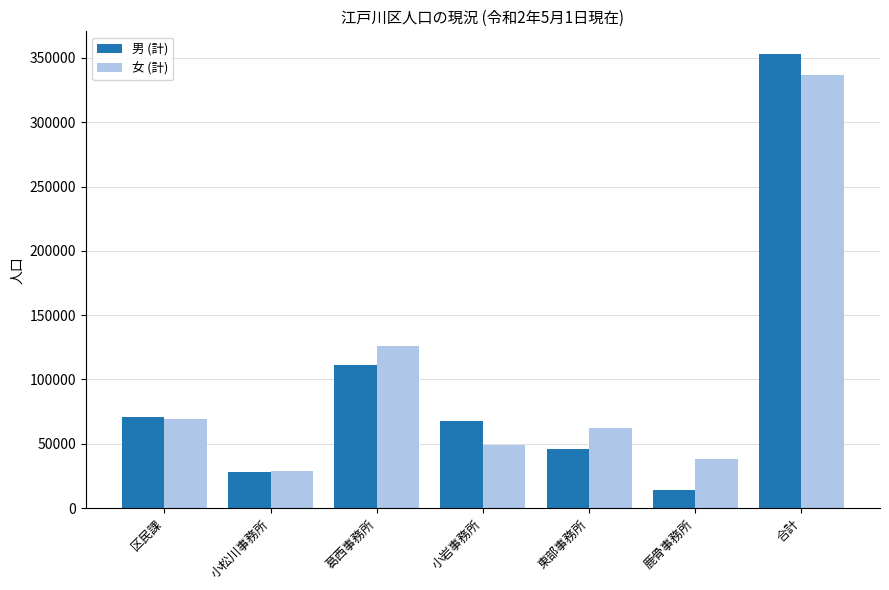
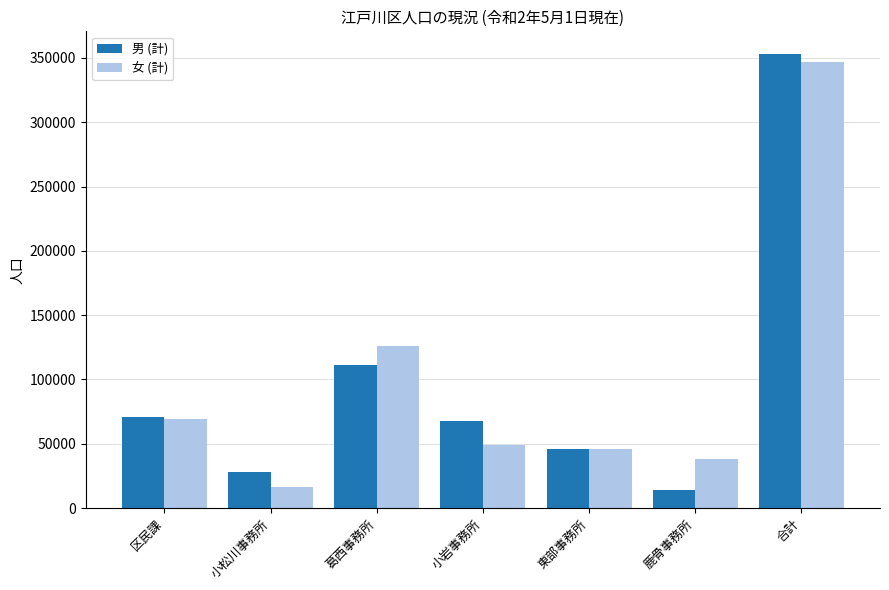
  {
    "男 (計)": {
      "区民課": 70000,
      "小松川事務所": 28000,
      "葛西事務所": 111000,
      "小岩事務所": 68000,
      "東部事務所": 46000,
      "鹿骨事務所": 14000,
      "合計": 353000
    },
    "女 (計)": {
      "区民課": 69000,
-     "小松川事務所": 29000,
+     "小松川事務所": 16000,
      "葛西事務所": 126000,
      "小岩事務所": 49000,
-     "東部事務所": 63000,
+     "東部事務所": 46000,
      "鹿骨事務所": 38000,
-     "合計": 336000
+     "合計": 347000
    }
  }
